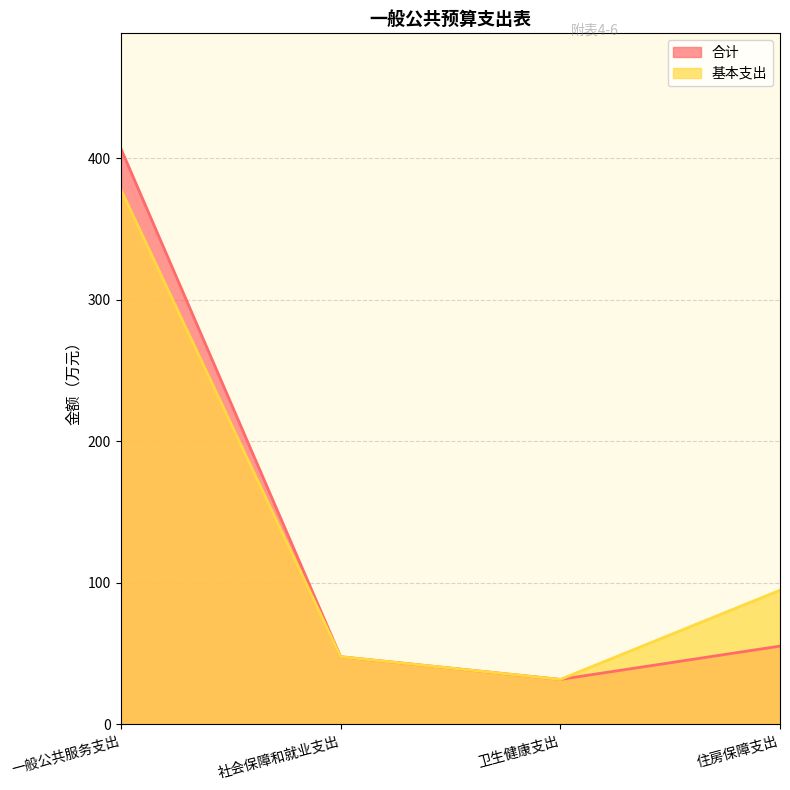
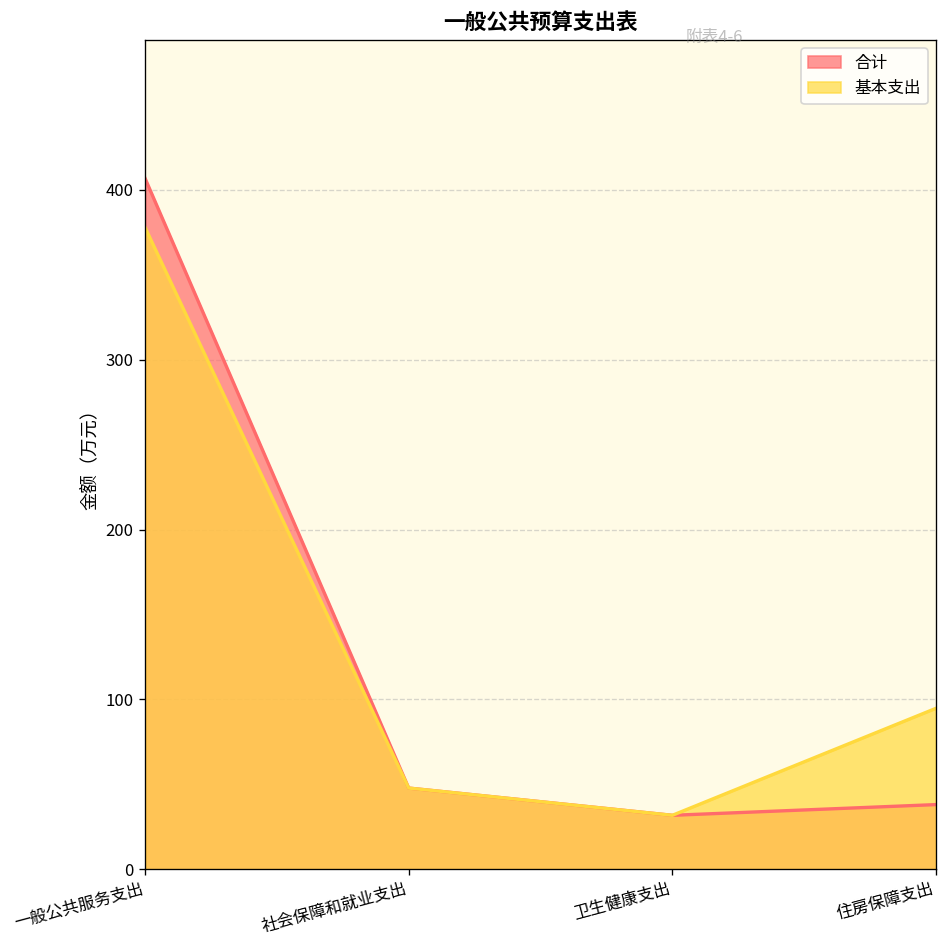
  {
    "合计": {
      "一般公共服务支出": 407,
-     "住房保障支出": 55
+     "住房保障支出": 38
    },
    "基本支出": {
      "一般公共服务支出": 378,
      "住房保障支出": 95
    }
  }
